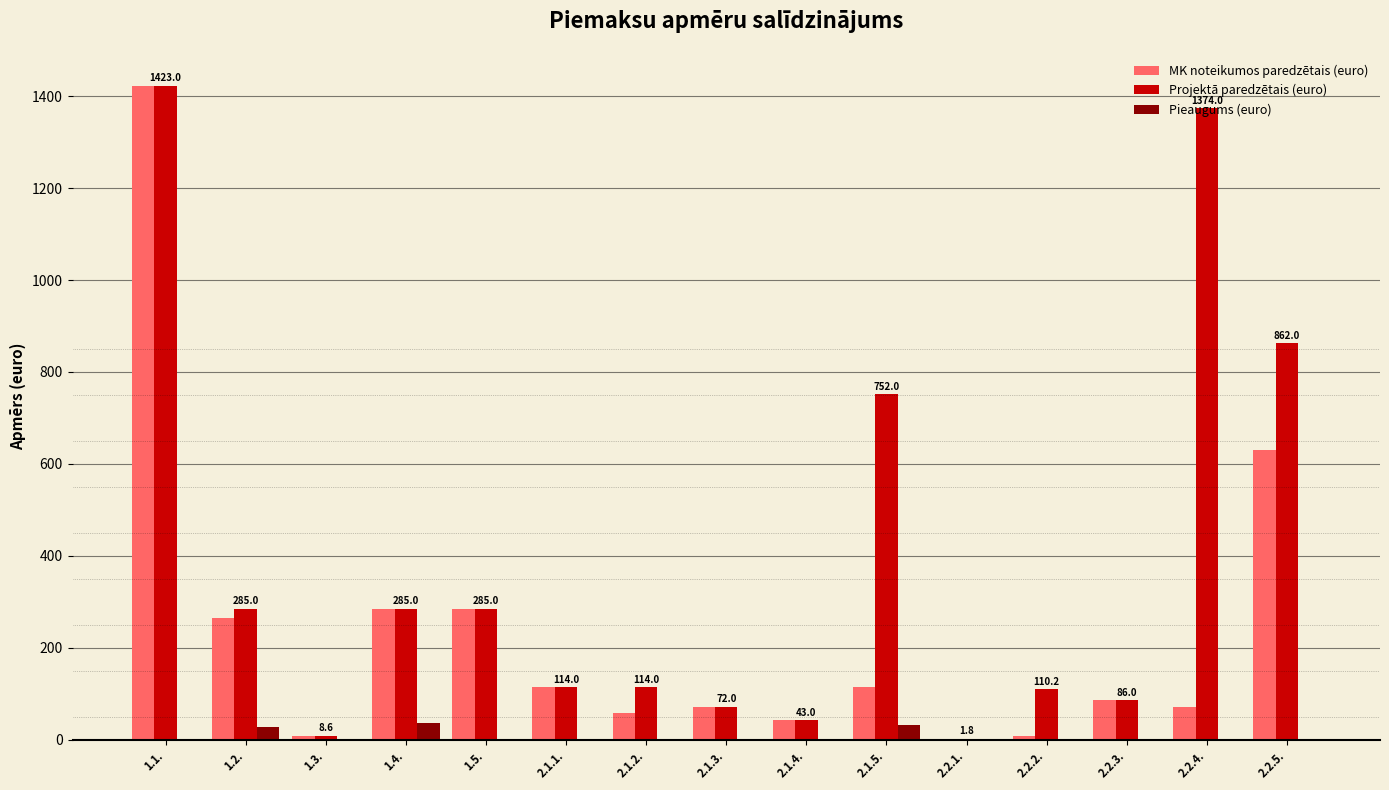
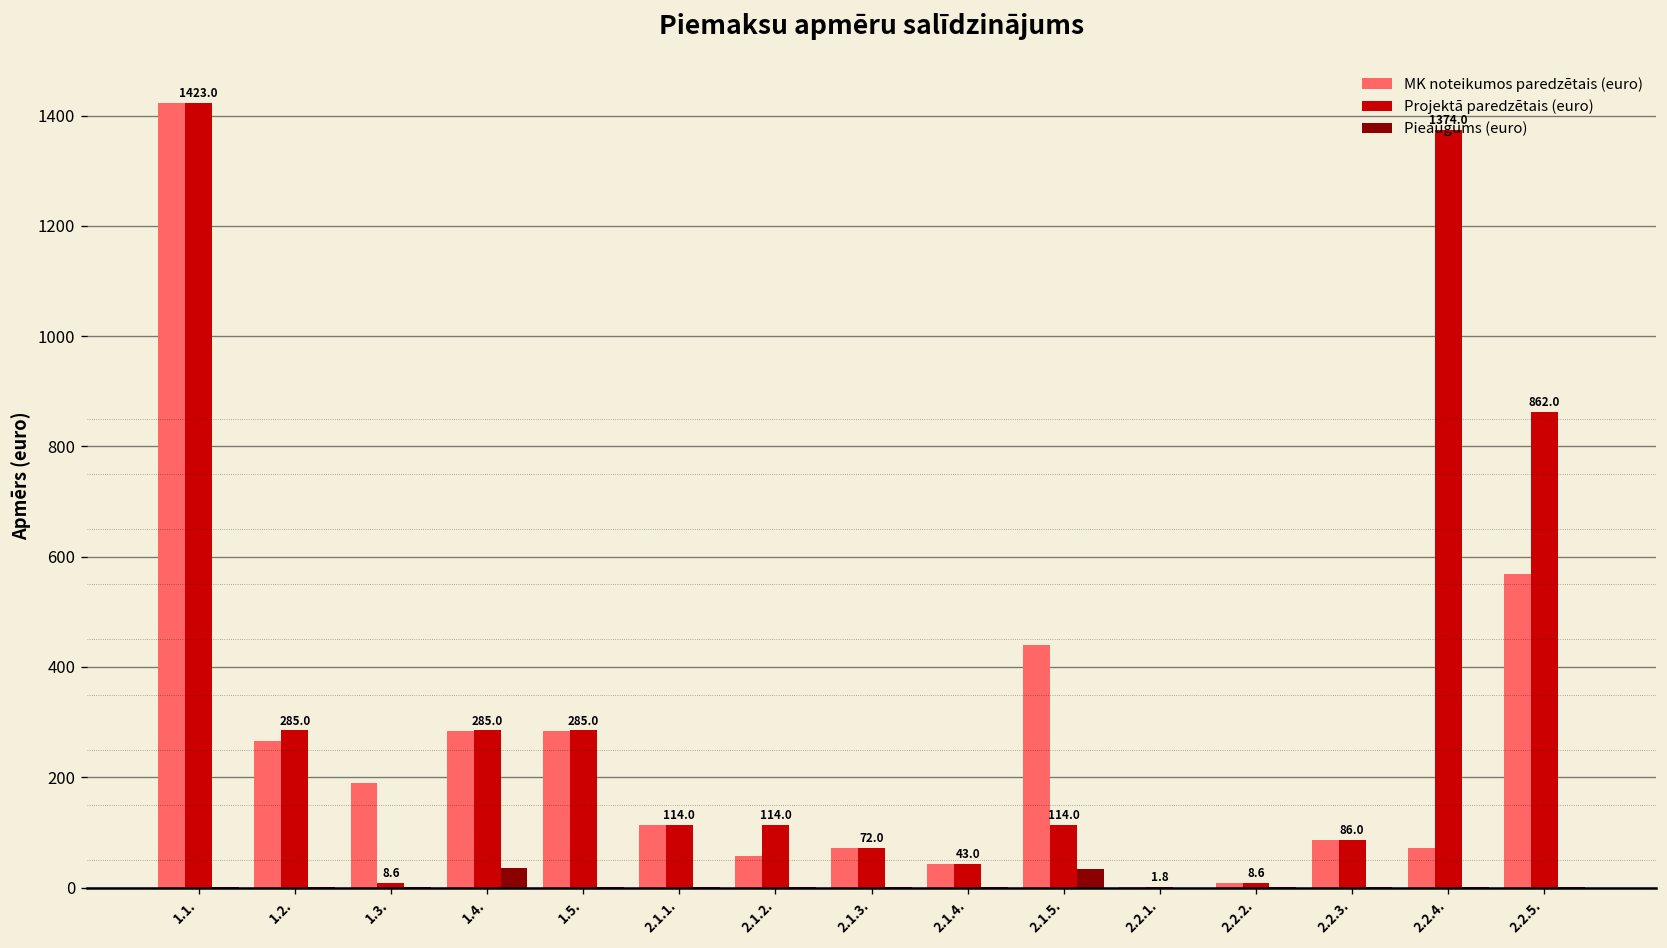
  {
    "MK noteikumos paredzētais (euro)": {
      "1.1.": 1420,
      "1.2.": 270,
-     "1.3.": 10,
+     "1.3.": 190,
      "1.4.": 280,
      "1.5.": 280,
      "2.1.1.": 110,
      "2.1.2.": 60,
      "2.1.3.": 70,
      "2.1.4.": 40,
-     "2.1.5.": 110,
+     "2.1.5.": 440,
      "2.2.2.": 10,
      "2.2.3.": 90,
      "2.2.4.": 70,
-     "2.2.5.": 630
+     "2.2.5.": 570
    },
    "Projektā paredzētais (euro)": {
      "1.1.": 1423.0,
      "1.2.": 285.0,
      "1.3.": 8.6,
      "1.4.": 285.0,
      "1.5.": 285.0,
      "2.1.1.": 114.0,
      "2.1.2.": 114.0,
      "2.1.3.": 72.0,
      "2.1.4.": 43.0,
-     "2.1.5.": 752.0,
+     "2.1.5.": 114.0,
      "2.2.1.": 1.8,
-     "2.2.2.": 110.2,
+     "2.2.2.": 8.6,
      "2.2.3.": 86.0,
      "2.2.4.": 1374.0,
      "2.2.5.": 862.0
    },
    "Pieaugums (euro)": {
-     "1.2.": 30,
+     "1.2.": 0,
      "1.4.": 40,
      "2.1.5.": 30
    }
  }
